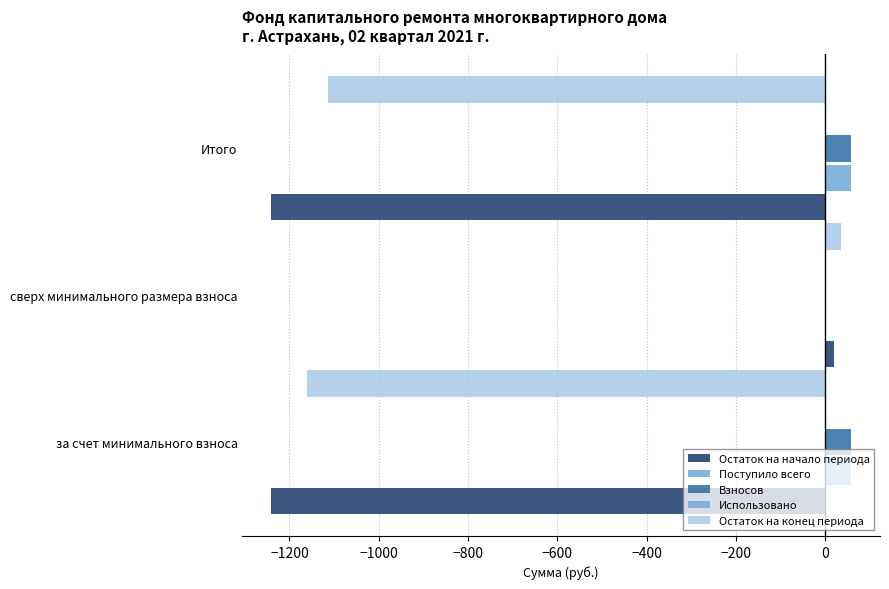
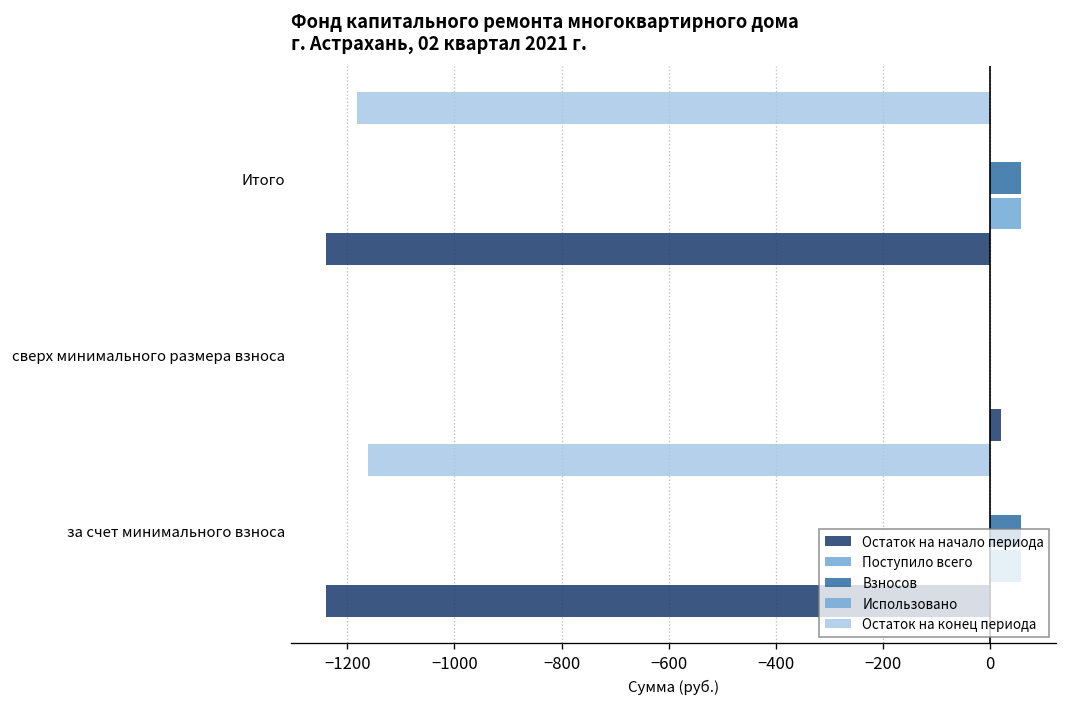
  {
    "Остаток на начало периода": {
      "Итого": -1240,
      "сверх минимального размера взноса": 20,
      "за счет минимального взноса": -1240
    },
    "Взносов": {
      "Итого": 60,
      "сверх минимального размера взноса": 0,
      "за счет минимального взноса": 60
    },
    "Остаток на конец периода": {
-     "Итого": -1110,
-     "сверх минимального размера взноса": 40,
+     "Итого": -1180,
+     "сверх минимального размера взноса": 0,
      "за счет минимального взноса": -1160
    }
  }
